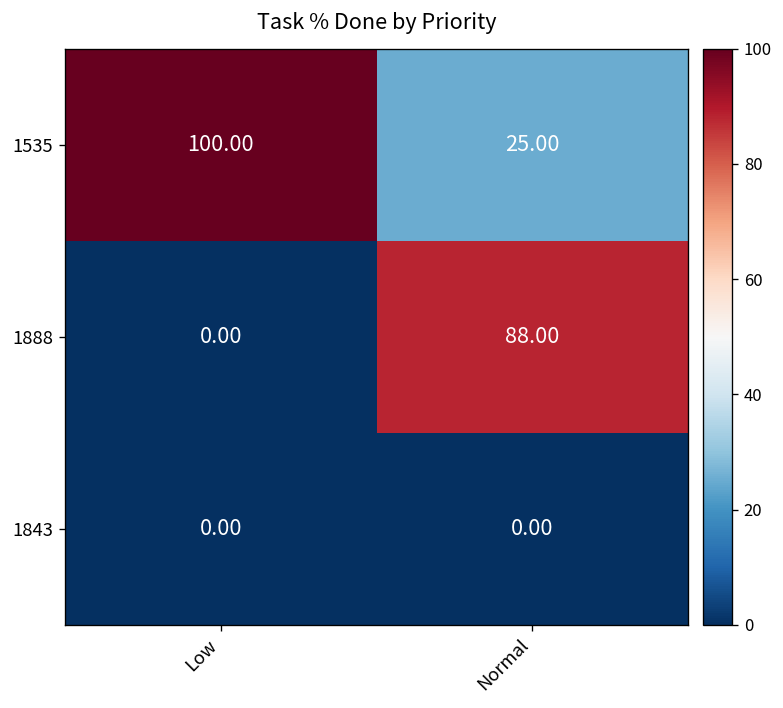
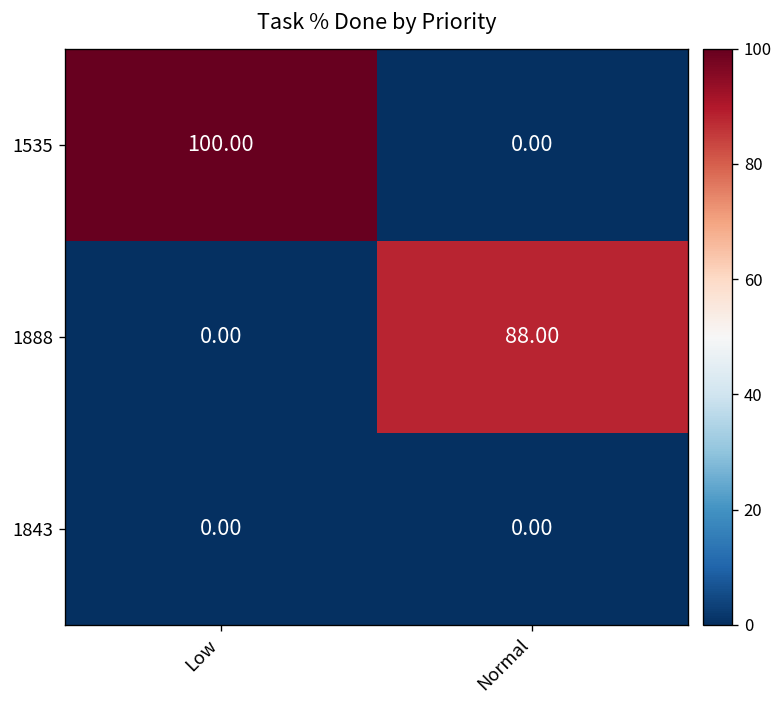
  {
    "1535": {
      "Low": 100.00,
-     "Normal": 25.00
+     "Normal": 0.00
    },
    "1888": {
      "Low": 0.00,
      "Normal": 88.00
    },
    "1843": {
      "Low": 0.00,
      "Normal": 0.00
    }
  }
